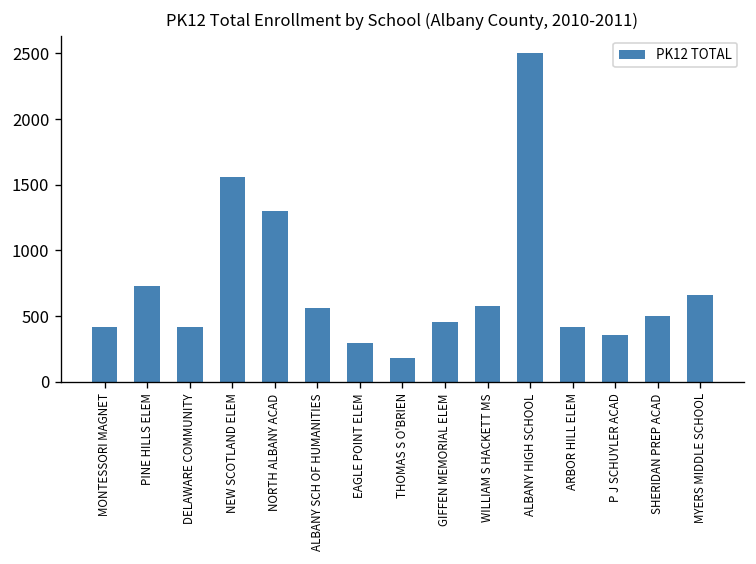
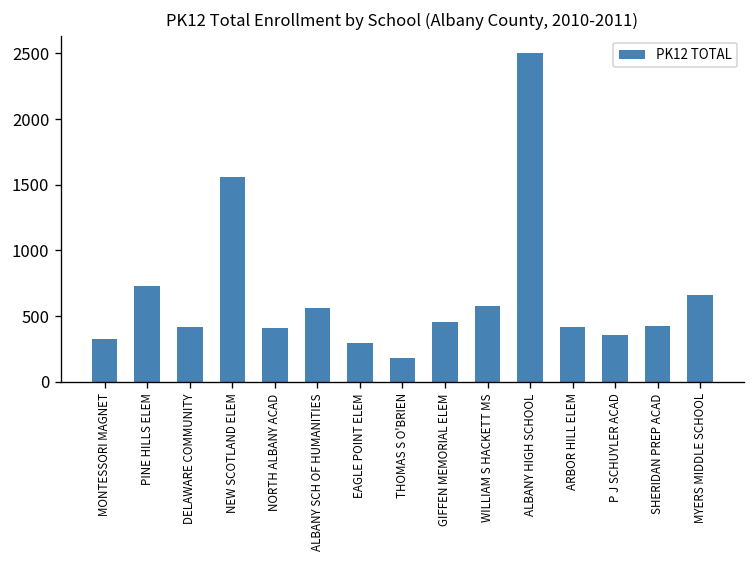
  {
-   "MONTESSORI MAGNET": 420,
+   "MONTESSORI MAGNET": 330,
    "PINE HILLS ELEM": 730,
    "DELAWARE COMMUNITY": 420,
    "NEW SCOTLAND ELEM": 1560,
-   "NORTH ALBANY ACAD": 1300,
+   "NORTH ALBANY ACAD": 410,
    "ALBANY SCH OF HUMANITIES": 560,
    "EAGLE POINT ELEM": 300,
    "THOMAS S O'BRIEN": 180,
    "GIFFEN MEMORIAL ELEM": 450,
    "WILLIAM S HACKETT MS": 580,
    "ALBANY HIGH SCHOOL": 2510,
    "ARBOR HILL ELEM": 410,
    "P J SCHUYLER ACAD": 360,
-   "SHERIDAN PREP ACAD": 500,
+   "SHERIDAN PREP ACAD": 420,
    "MYERS MIDDLE SCHOOL": 660
  }
